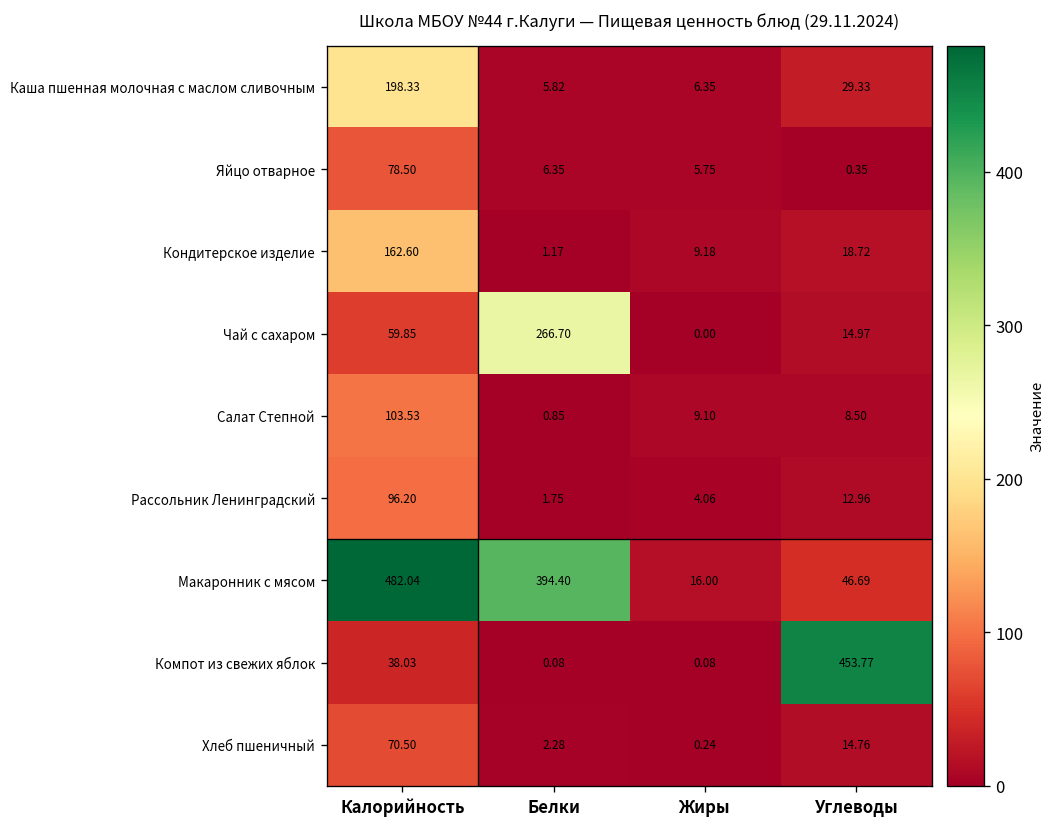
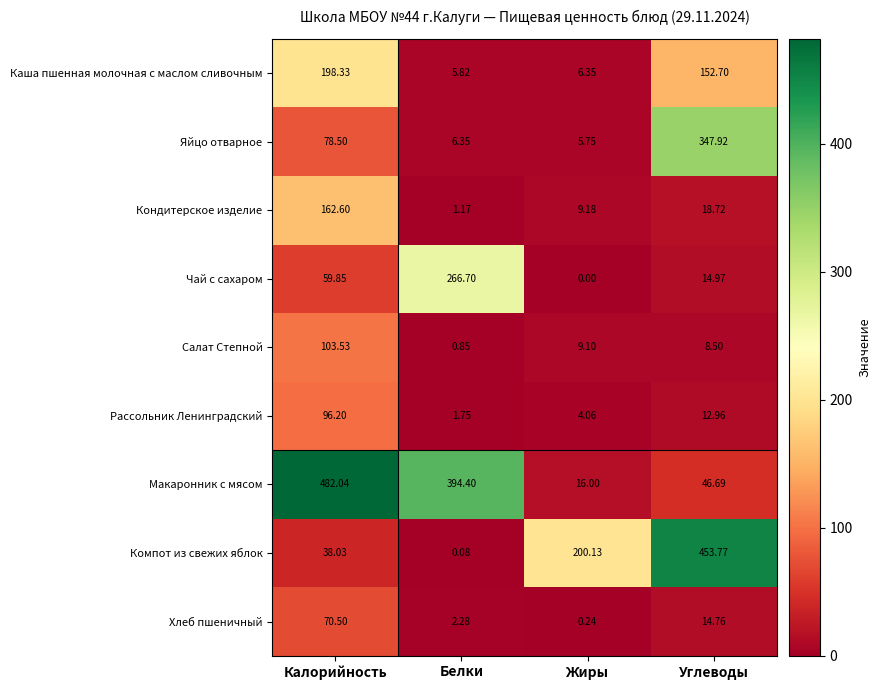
  {
    "Каша пшенная молочная с маслом сливочным": {
      "Калорийность": 198.33,
      "Белки": 5.82,
      "Жиры": 6.35,
-     "Углеводы": 29.33
+     "Углеводы": 152.70
    },
    "Яйцо отварное": {
      "Калорийность": 78.50,
      "Белки": 6.35,
      "Жиры": 5.75,
-     "Углеводы": 0.35
+     "Углеводы": 347.92
    },
    "Кондитерское изделие": {
      "Калорийность": 162.60,
      "Белки": 1.17,
      "Жиры": 9.18,
      "Углеводы": 18.72
    },
    "Чай с сахаром": {
      "Калорийность": 59.85,
      "Белки": 266.70,
      "Жиры": 0.00,
      "Углеводы": 14.97
    },
    "Салат Степной": {
      "Калорийность": 103.53,
      "Белки": 0.85,
      "Жиры": 9.10,
      "Углеводы": 8.50
    },
    "Рассольник Ленинградский": {
      "Калорийность": 96.20,
      "Белки": 1.75,
      "Жиры": 4.06,
      "Углеводы": 12.96
    },
    "Макаронник с мясом": {
      "Калорийность": 482.04,
      "Белки": 394.40,
      "Жиры": 16.00,
      "Углеводы": 46.69
    },
    "Компот из свежих яблок": {
      "Калорийность": 38.03,
      "Белки": 0.08,
-     "Жиры": 0.08,
+     "Жиры": 200.13,
      "Углеводы": 453.77
    },
    "Хлеб пшеничный": {
      "Калорийность": 70.50,
      "Белки": 2.28,
      "Жиры": 0.24,
      "Углеводы": 14.76
    }
  }
